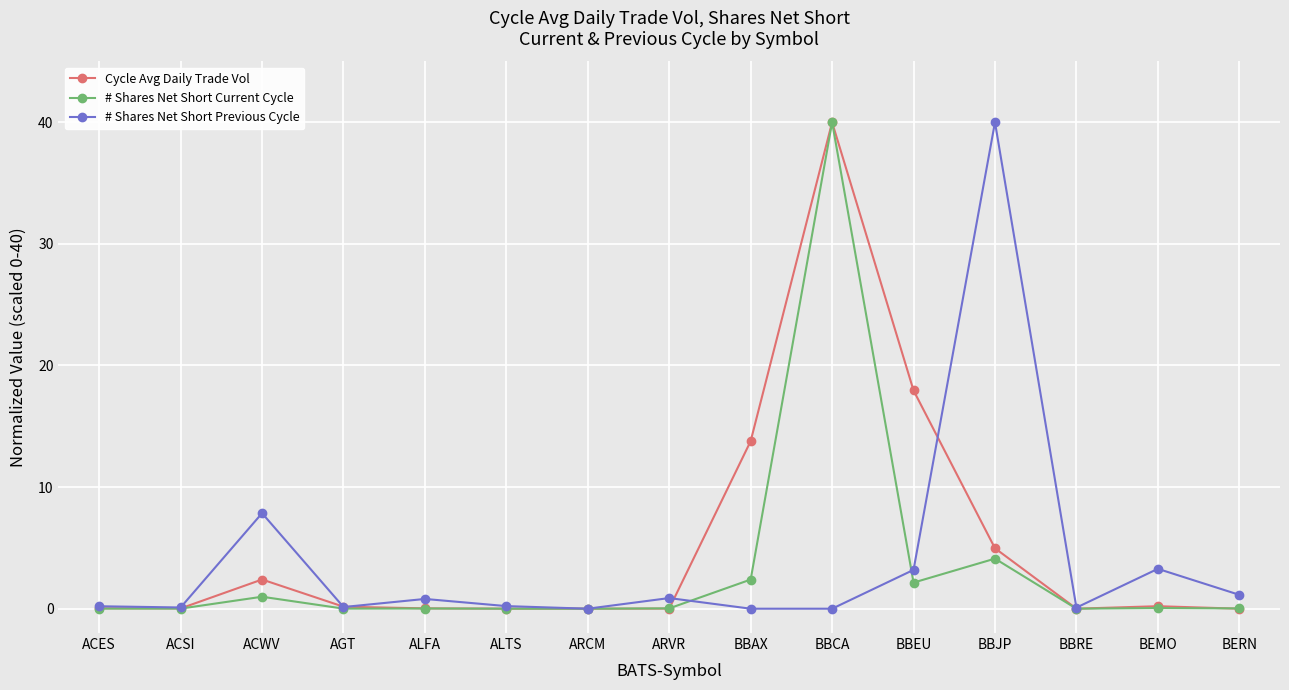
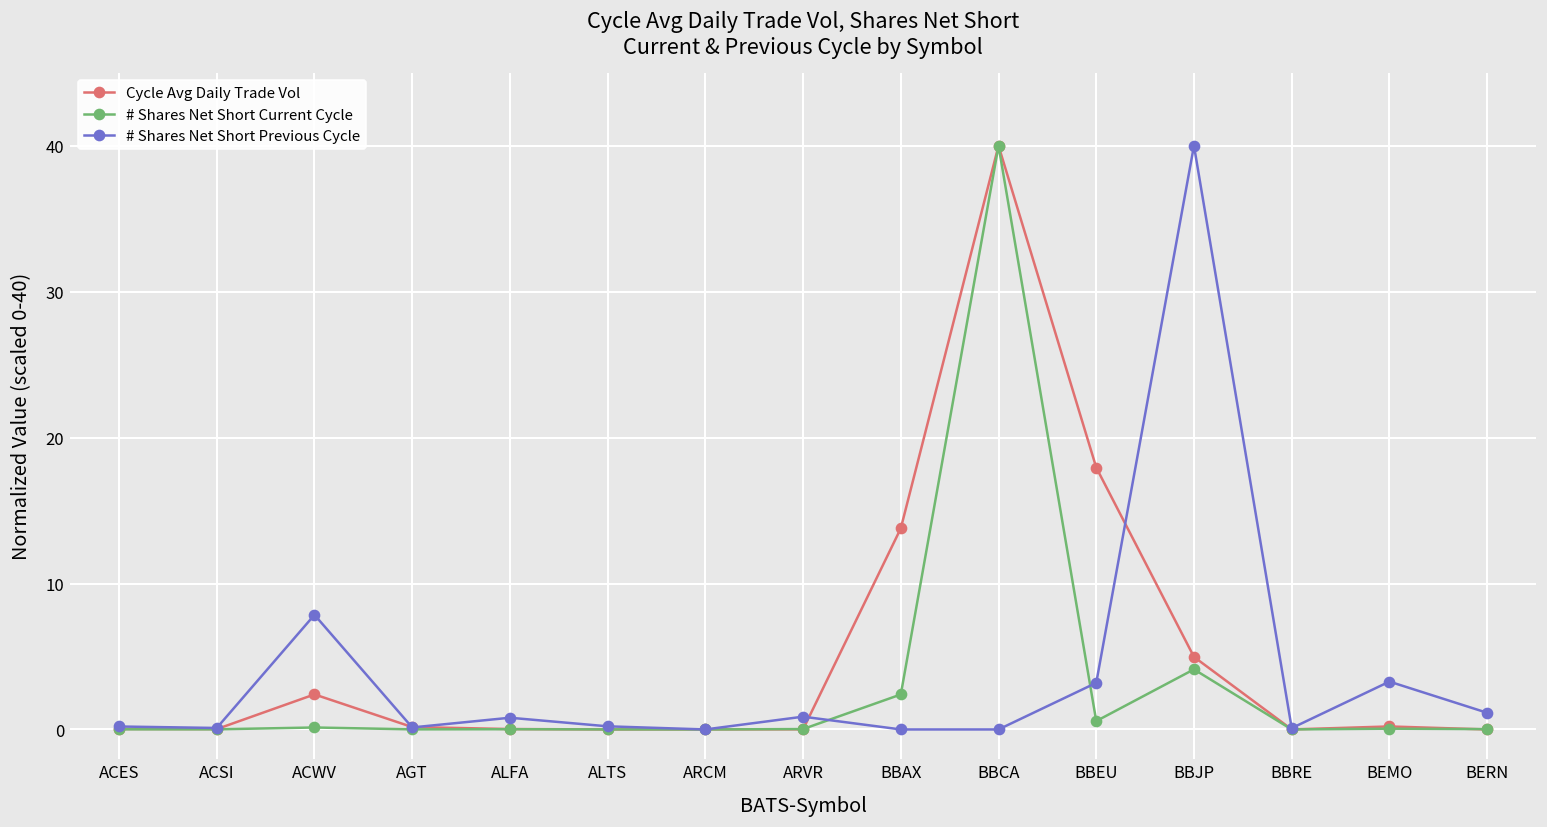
  {
    "Cycle Avg Daily Trade Vol": {
      "ACWV": 2.4,
      "BBAX": 13.8,
      "BBEU": 17.9,
      "BBJP": 5.0
    },
    "# Shares Net Short Current Cycle": {
-     "ACWV": 1.0,
+     "ACWV": 0.1,
      "BBAX": 2.4,
-     "BBEU": 2.1,
+     "BBEU": 0.6,
      "BBJP": 4.1
    },
    "# Shares Net Short Previous Cycle": {
      "ACWV": 7.9,
      "ALFA": 0.8,
      "ALTS": 0.2,
      "ARVR": 0.9,
      "BBAX": 0.0,
      "BBCA": 0.0,
      "BBEU": 3.2,
      "BBJP": 40.0,
      "BEMO": 3.3,
      "BERN": 1.1
    }
  }
